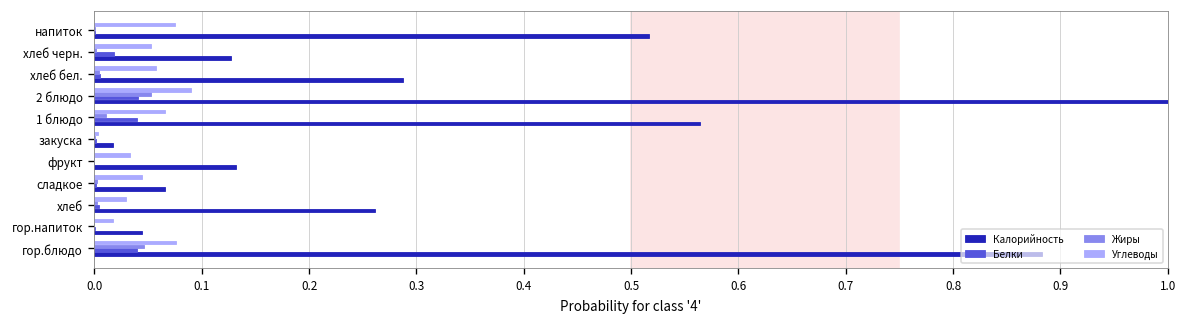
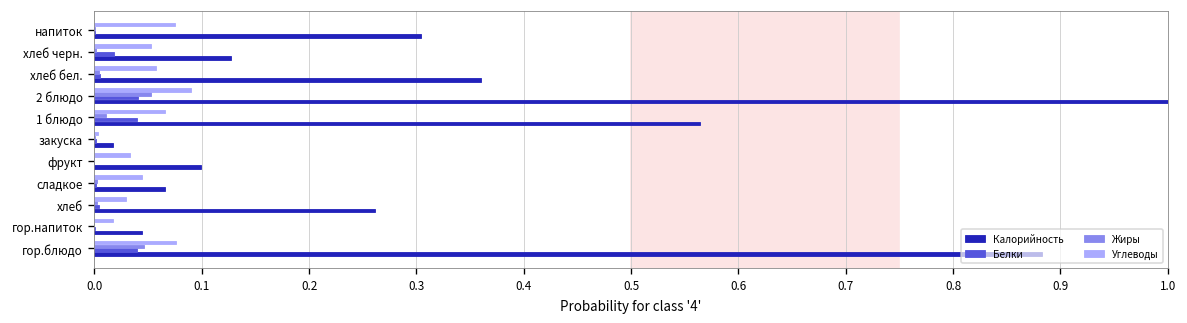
  {
    "Калорийность": {
-     "напиток": 0.52,
+     "напиток": 0.30,
      "хлеб черн.": 0.13,
-     "хлеб бел.": 0.29,
+     "хлеб бел.": 0.36,
      "2 блюдо": 1.00,
      "1 блюдо": 0.56,
      "закуска": 0.02,
-     "фрукт": 0.13,
+     "фрукт": 0.10,
      "сладкое": 0.07,
      "хлеб": 0.26,
      "гор.напиток": 0.04
    },
    "Белки": {
      "хлеб черн.": 0.02,
      "хлеб бел.": 0.00,
      "2 блюдо": 0.04,
      "1 блюдо": 0.04,
      "фрукт": 0.00,
      "хлеб": 0.00,
      "гор.блюдо": 0.04
    }
  }
